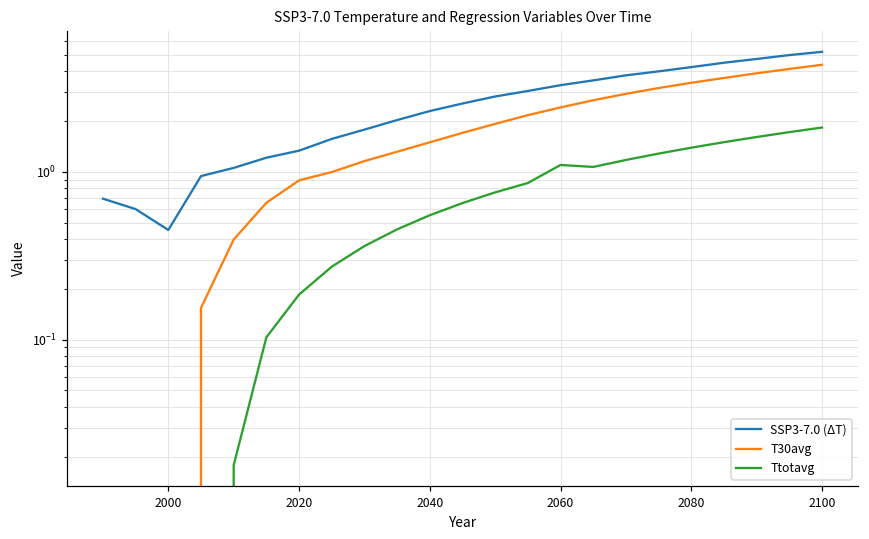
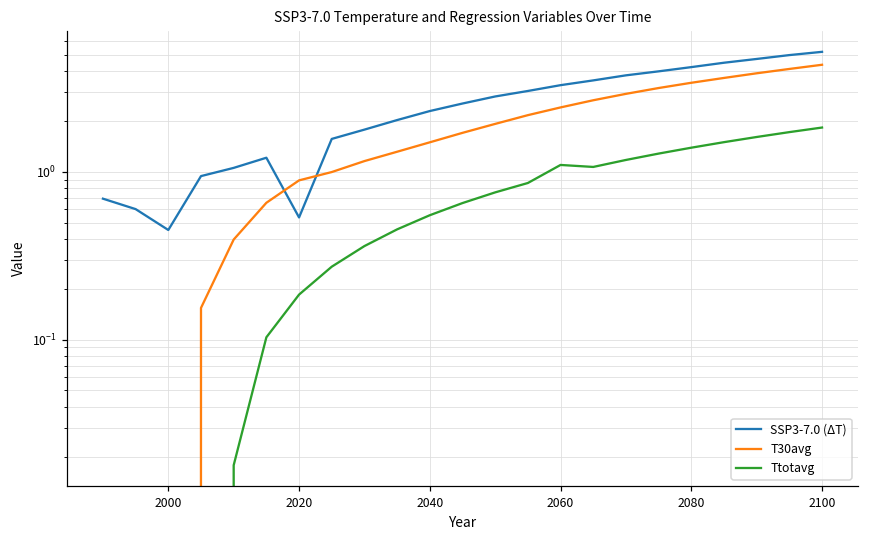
  {
    "SSP3-7.0 (ΔT)": {
      "2000": 0.45,
-     "2020": 1.3,
+     "2020": 0.54,
      "2040": 2.3,
      "2060": 3.3,
      "2080": 4.2,
      "2100": 5.2
    },
    "T30avg": {
      "2020": 0.9,
      "2040": 1.5,
      "2060": 2.4,
      "2080": 3.4,
      "2100": 4.4
    },
    "Ttotavg": {
      "2020": 0.19,
      "2040": 0.55,
      "2060": 1.1,
      "2080": 1.4,
      "2100": 1.8
    }
  }
